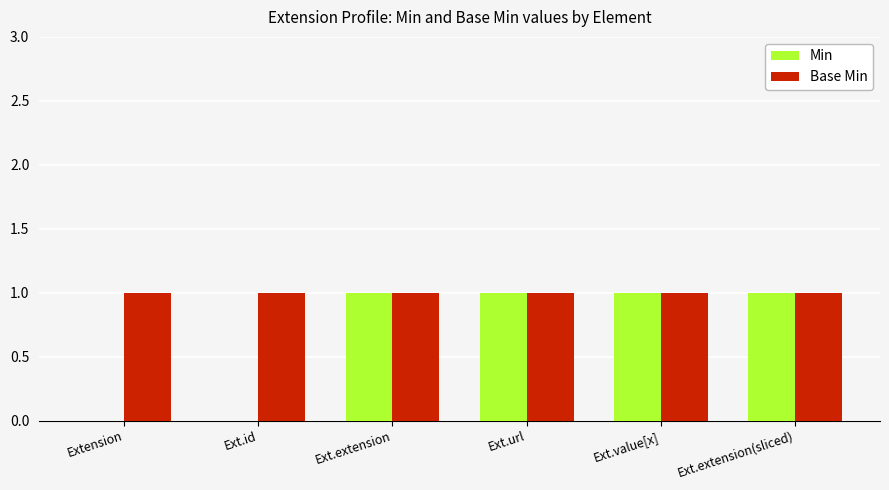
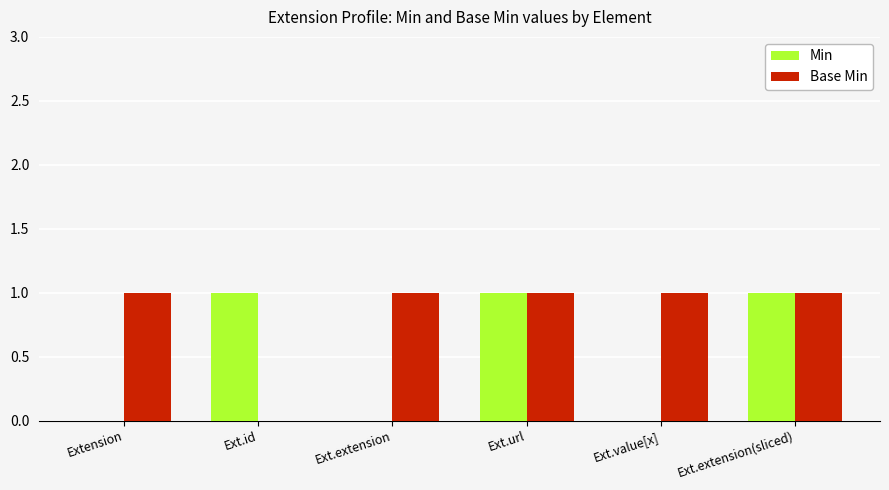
  {
    "Min": {
      "Extension": 0,
-     "Ext.id": 0,
-     "Ext.extension": 1,
+     "Ext.id": 1,
+     "Ext.extension": 0,
      "Ext.url": 1,
-     "Ext.value[x]": 1,
+     "Ext.value[x]": 0,
      "Ext.extension(sliced)": 1
    },
    "Base Min": {
      "Extension": 1,
-     "Ext.id": 1,
+     "Ext.id": 0,
      "Ext.extension": 1,
      "Ext.url": 1,
      "Ext.value[x]": 1,
      "Ext.extension(sliced)": 1
    }
  }
